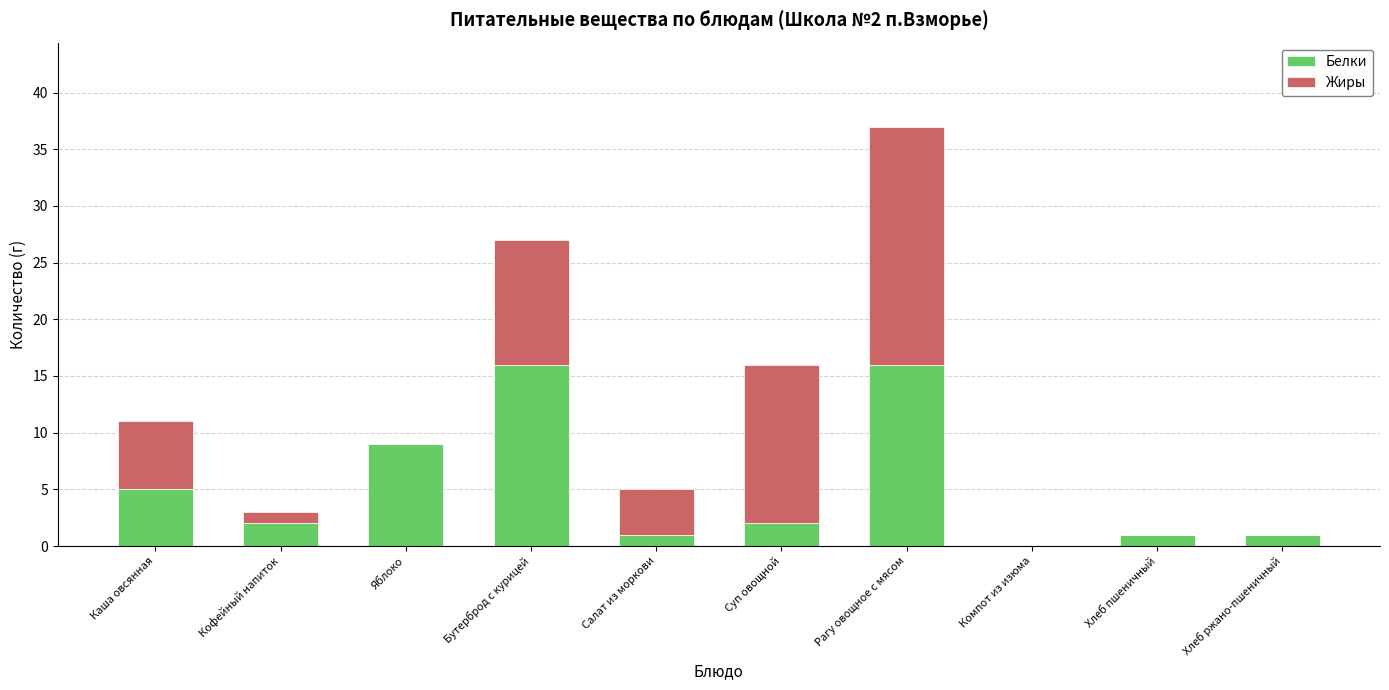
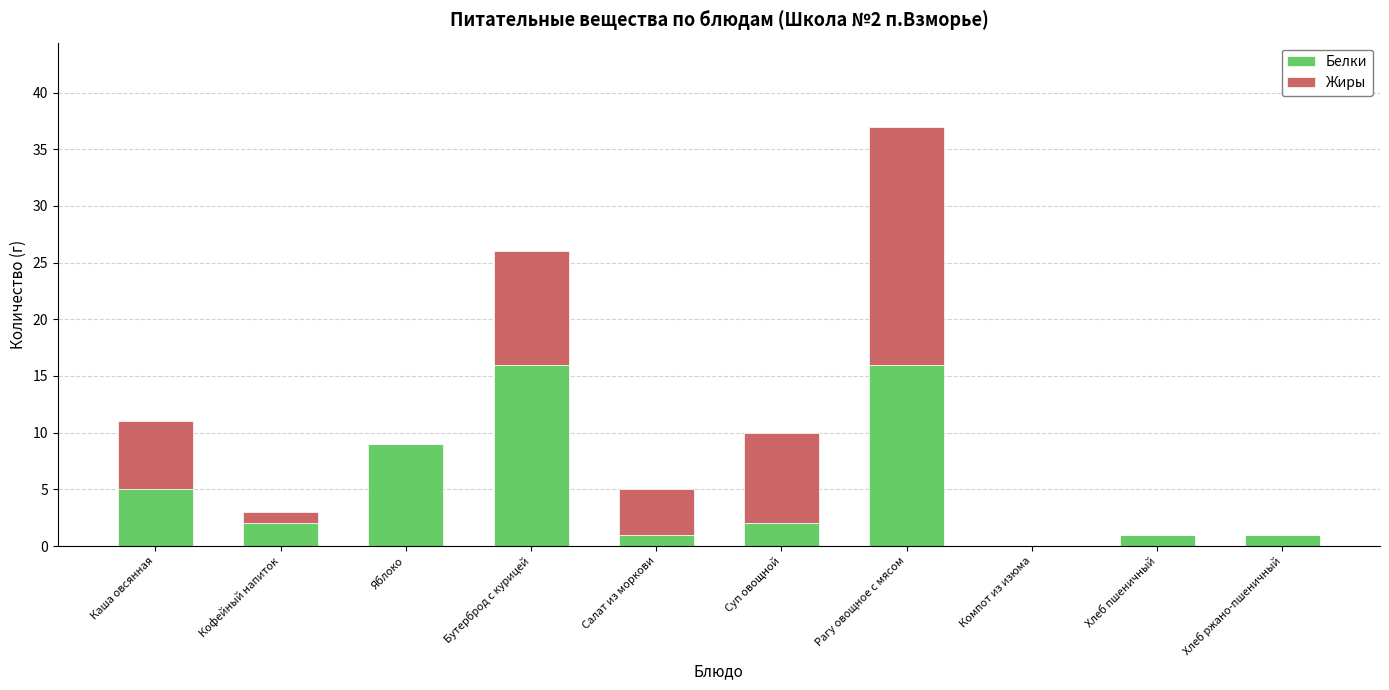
  {
    "Белки": {
      "Каша овсянная": 5,
      "Кофейный напиток": 2,
      "Яблоко": 9,
      "Бутерброд с курицей": 16,
      "Салат из моркови": 1,
      "Суп овощной": 2,
      "Рагу овощное с мясом": 16,
      "Компот из изюма": 0,
      "Хлеб пшеничный": 1,
      "Хлеб ржано-пшеничный": 1
    },
    "Жиры": {
      "Каша овсянная": 6,
      "Кофейный напиток": 1,
      "Яблоко": 0,
-     "Бутерброд с курицей": 11,
+     "Бутерброд с курицей": 10,
      "Салат из моркови": 4,
-     "Суп овощной": 14,
+     "Суп овощной": 8,
      "Рагу овощное с мясом": 21,
      "Компот из изюма": 0,
      "Хлеб пшеничный": 0,
      "Хлеб ржано-пшеничный": 0
    }
  }
